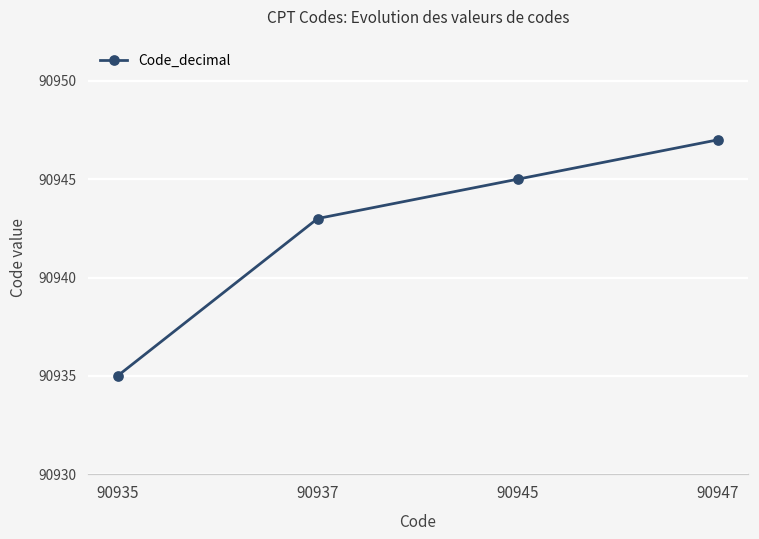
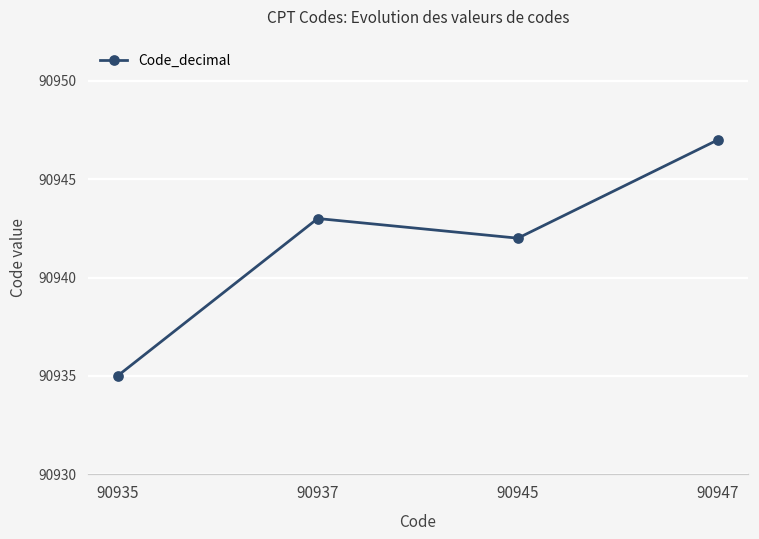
  {
    "90935": 90935,
    "90937": 90943,
-   "90945": 90945,
+   "90945": 90942,
    "90947": 90947
  }
